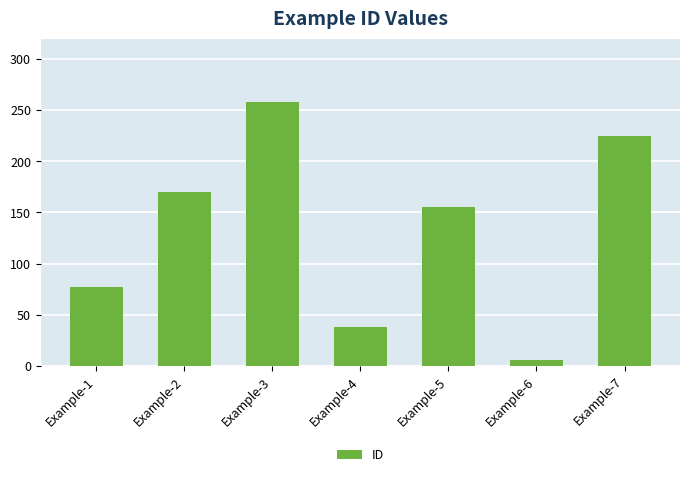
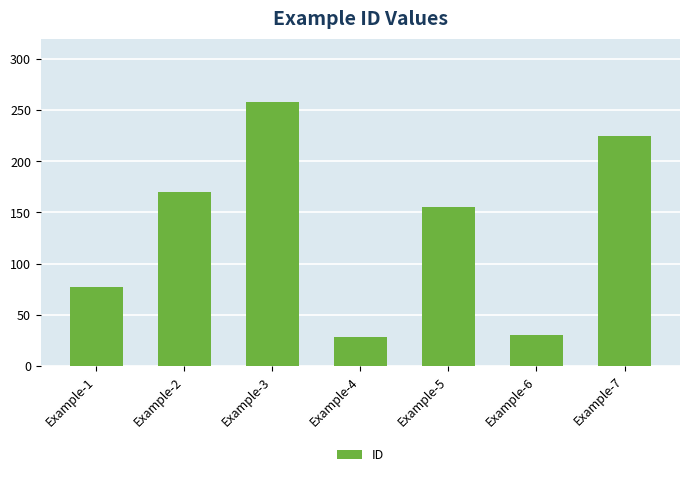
  {
    "Example-1": 77,
    "Example-2": 170,
    "Example-3": 258,
-   "Example-4": 38,
+   "Example-4": 28,
    "Example-5": 155,
-   "Example-6": 6,
+   "Example-6": 30,
    "Example-7": 225
  }
